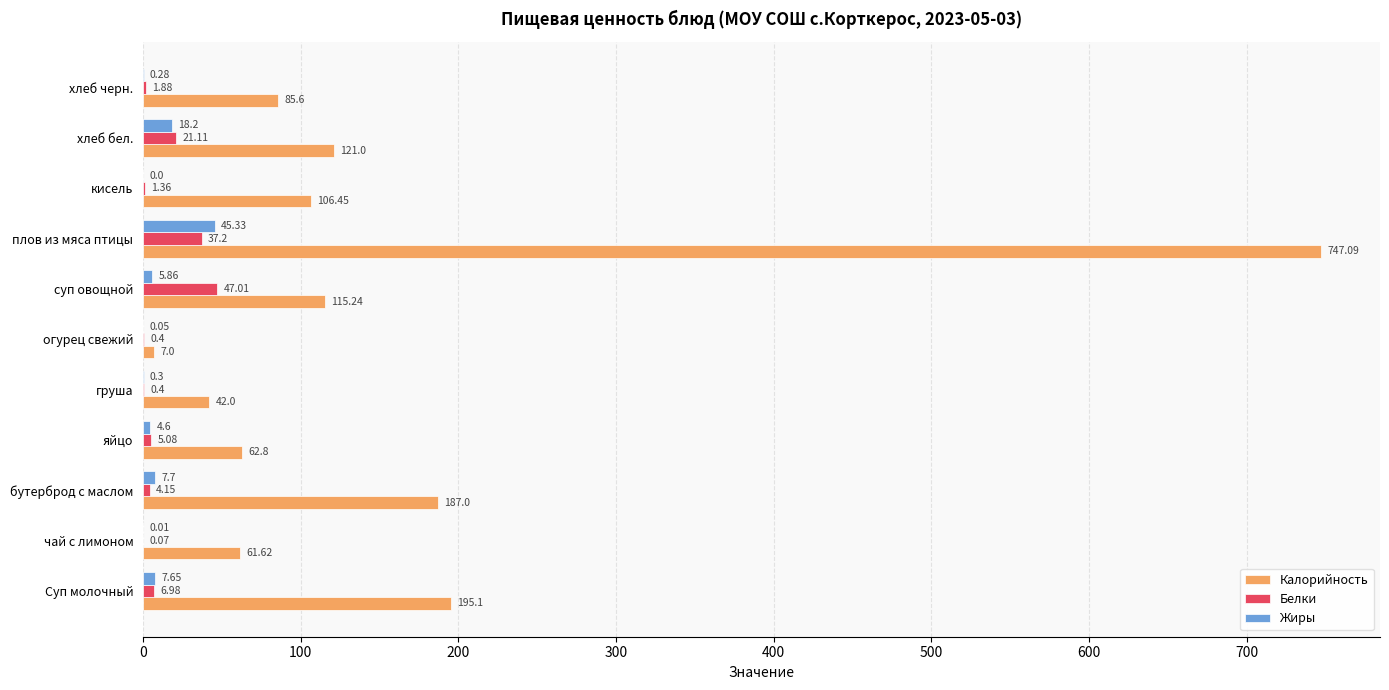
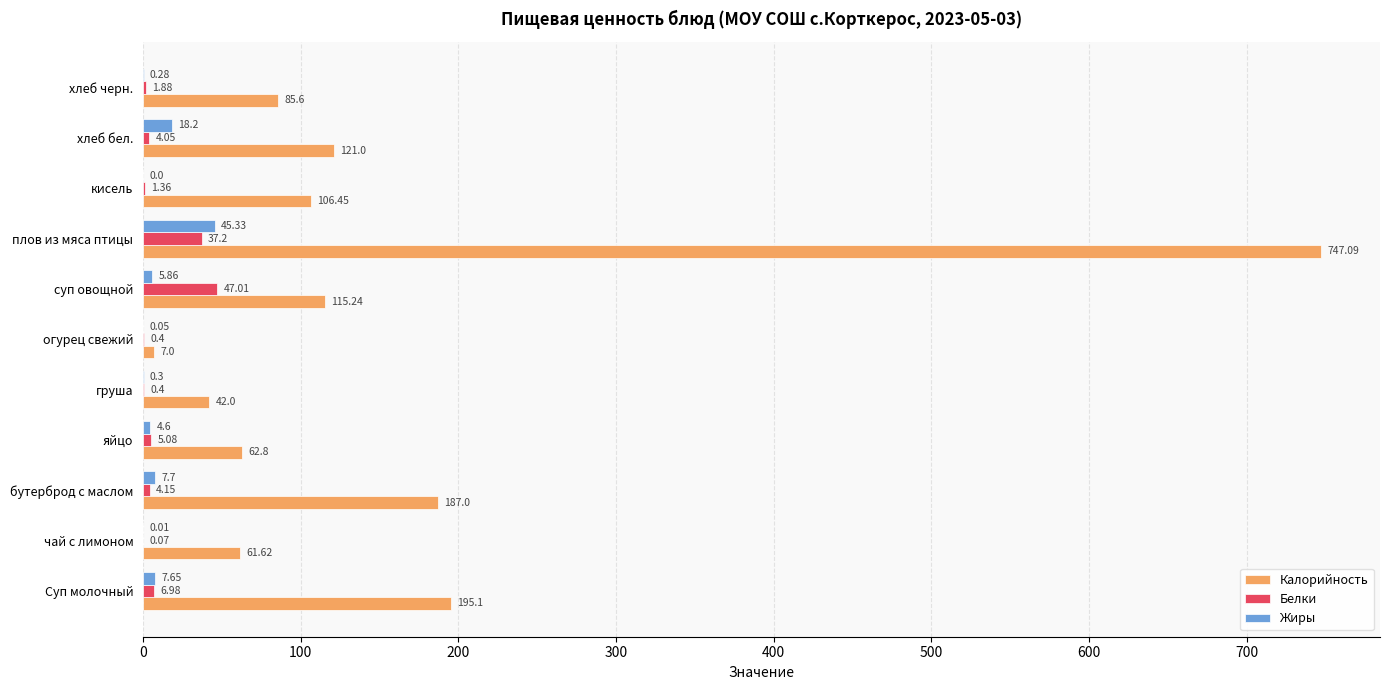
  {
    "Калорийность": {
      "хлеб черн.": 85.6,
      "хлеб бел.": 121.0,
      "кисель": 106.45,
      "плов из мяса птицы": 747.09,
      "суп овощной": 115.24,
      "огурец свежий": 7.0,
      "груша": 42.0,
      "яйцо": 62.8,
      "бутерброд с маслом": 187.0,
      "чай с лимоном": 61.62,
      "Суп молочный": 195.1
    },
    "Белки": {
      "хлеб черн.": 1.88,
-     "хлеб бел.": 21.11,
+     "хлеб бел.": 4.05,
      "кисель": 1.36,
      "плов из мяса птицы": 37.2,
      "суп овощной": 47.01,
      "огурец свежий": 0.4,
      "груша": 0.4,
      "яйцо": 5.08,
      "бутерброд с маслом": 4.15,
      "чай с лимоном": 0.07,
      "Суп молочный": 6.98
    },
    "Жиры": {
      "хлеб черн.": 0.28,
      "хлеб бел.": 18.2,
      "кисель": 0.0,
      "плов из мяса птицы": 45.33,
      "суп овощной": 5.86,
      "огурец свежий": 0.05,
      "груша": 0.3,
      "яйцо": 4.6,
      "бутерброд с маслом": 7.7,
      "чай с лимоном": 0.01,
      "Суп молочный": 7.65
    }
  }
